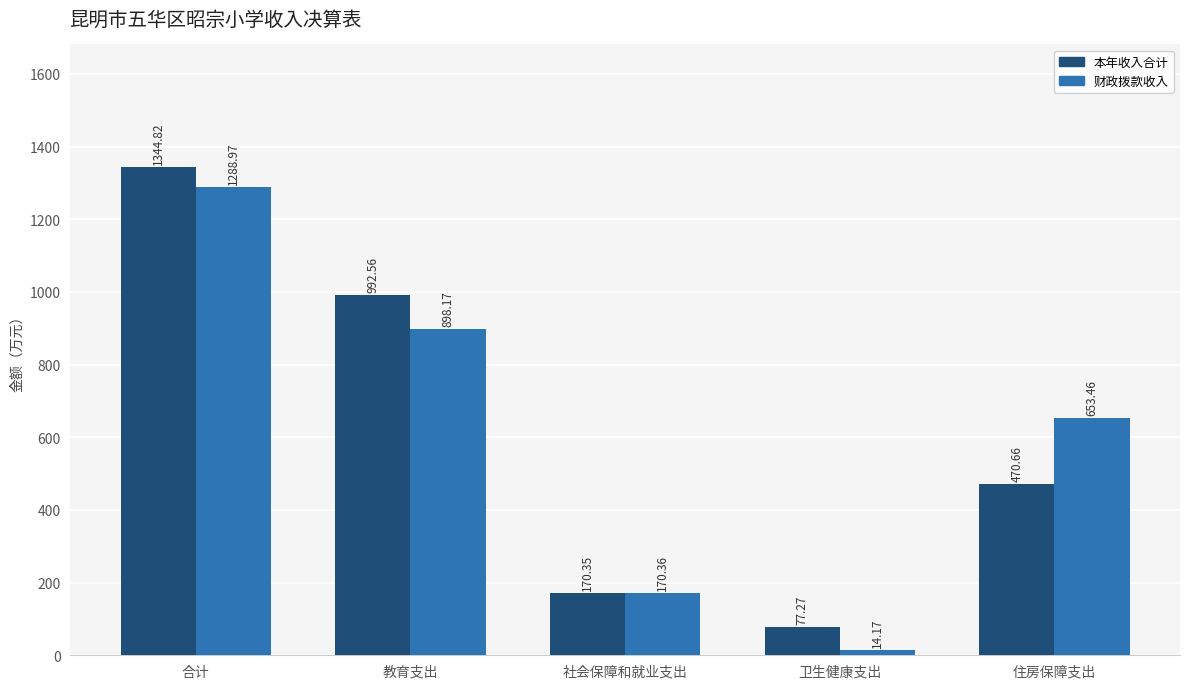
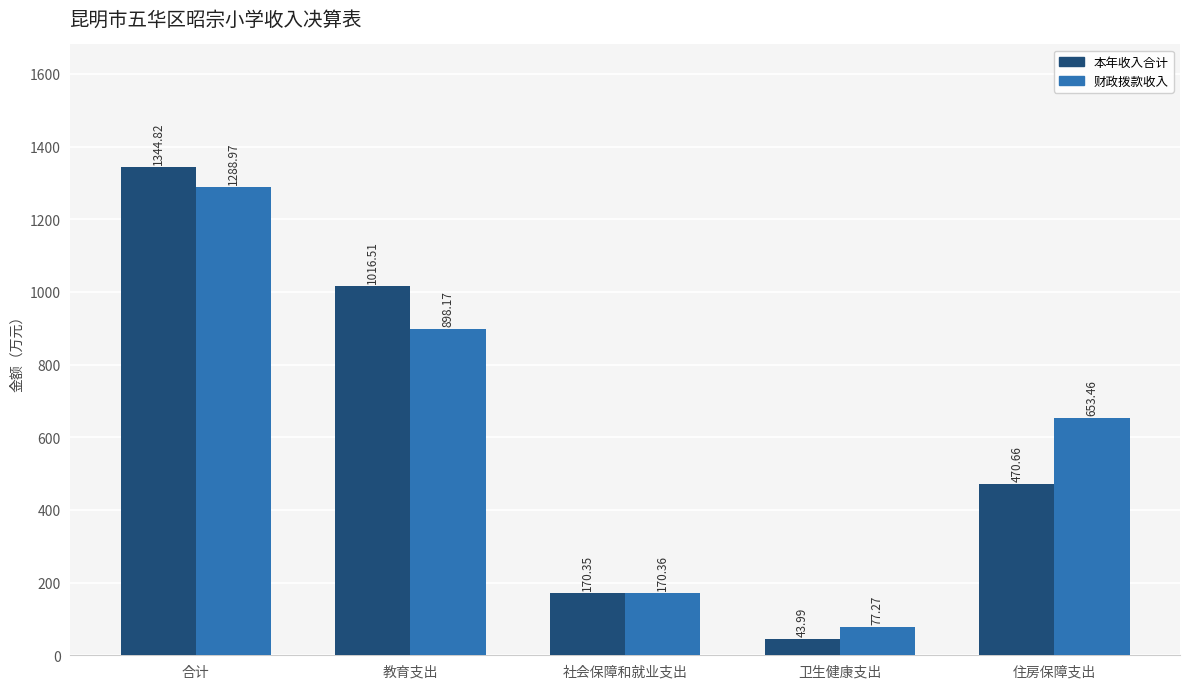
  {
    "本年收入合计": {
      "合计": 1344.82,
-     "教育支出": 992.56,
+     "教育支出": 1016.51,
      "社会保障和就业支出": 170.35,
-     "卫生健康支出": 77.27,
+     "卫生健康支出": 43.99,
      "住房保障支出": 470.66
    },
    "财政拨款收入": {
      "合计": 1288.97,
      "教育支出": 898.17,
      "社会保障和就业支出": 170.36,
-     "卫生健康支出": 14.17,
+     "卫生健康支出": 77.27,
      "住房保障支出": 653.46
    }
  }
